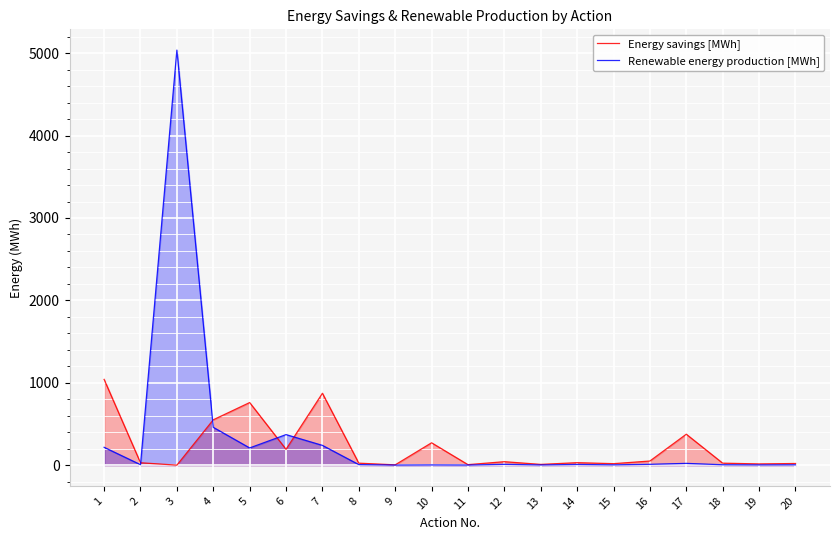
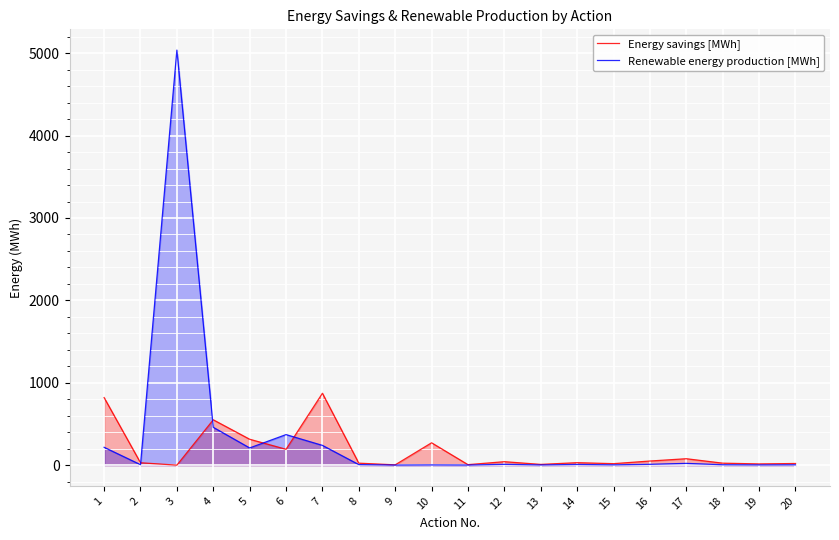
  {
    "Energy savings [MWh]": {
-     "1": 1000,
+     "1": 800,
      "3": 0,
      "4": 600,
-     "5": 800,
+     "5": 300,
      "6": 200,
      "7": 900,
      "10": 300,
      "12": 0,
      "16": 100,
-     "17": 400
+     "17": 100
    },
    "Renewable energy production [MWh]": {
      "1": 200,
      "3": 5000,
      "4": 500,
      "5": 200,
      "6": 400,
      "7": 200,
      "10": 0,
      "12": 0,
      "16": 0,
      "17": 0
    }
  }
